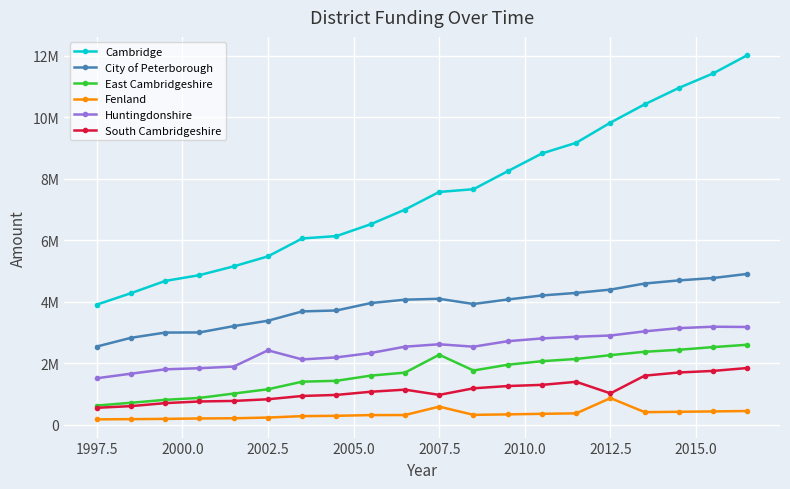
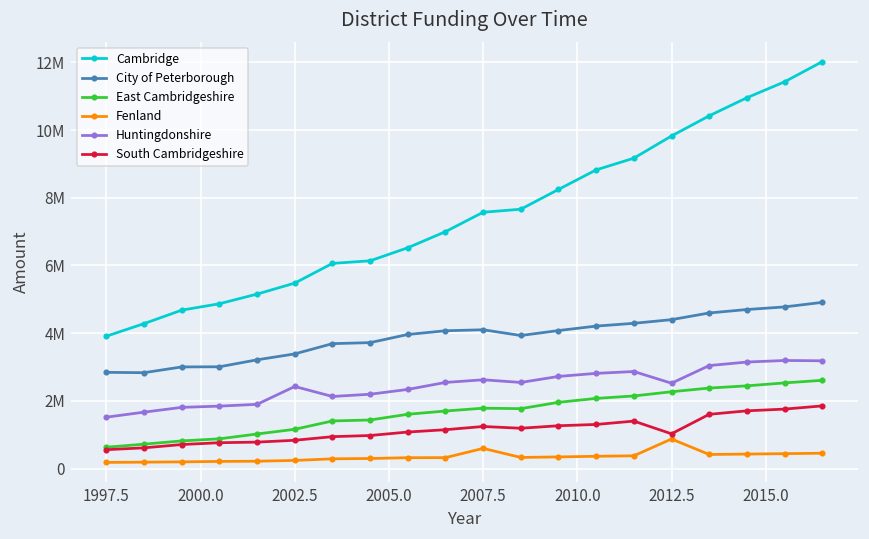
  {
    "Cambridge": {
      "1997.5": 3900000,
      "2002.5": 5500000,
      "2007.5": 7600000,
      "2012.5": 9800000
    },
    "City of Peterborough": {
-     "1997.5": 2500000,
+     "1997.5": 2800000,
      "2002.5": 3400000,
      "2007.5": 4100000,
      "2012.5": 4400000
    },
    "East Cambridgeshire": {
      "2002.5": 1200000,
-     "2007.5": 2300000,
+     "2007.5": 1800000,
      "2012.5": 2300000
    },
    "Fenland": {
      "1997.5": 200000,
      "2002.5": 200000,
      "2007.5": 600000,
      "2012.5": 900000
    },
    "Huntingdonshire": {
      "1997.5": 1500000,
      "2002.5": 2400000,
      "2007.5": 2600000,
-     "2012.5": 2900000
+     "2012.5": 2500000
    },
    "South Cambridgeshire": {
      "2002.5": 800000,
-     "2007.5": 1000000,
+     "2007.5": 1200000,
      "2012.5": 1000000
    }
  }
